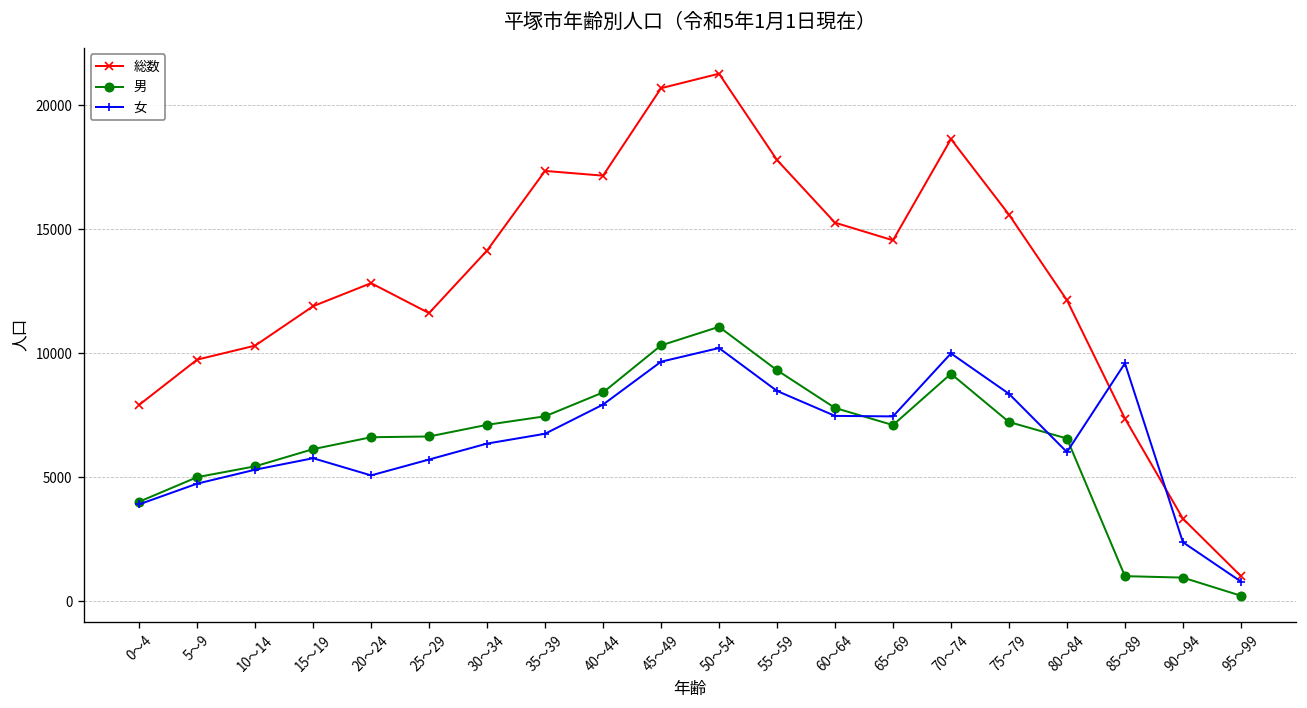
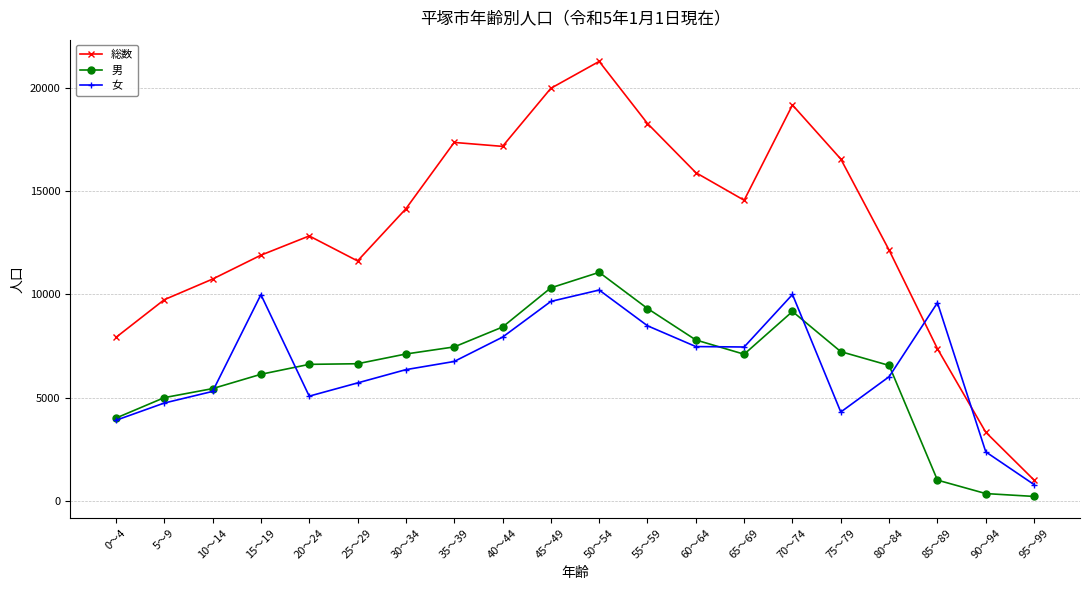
  {
    "総数": {
      "0～4": 7900,
      "5～9": 9700,
-     "10～14": 10300,
+     "10～14": 10700,
      "15～19": 11900,
      "20～24": 12800,
      "25～29": 11600,
      "30～34": 14100,
      "35～39": 17400,
      "40～44": 17200,
-     "45～49": 20700,
+     "45～49": 20000,
      "50～54": 21300,
-     "55～59": 17800,
-     "60～64": 15300,
+     "55～59": 18300,
+     "60～64": 15900,
      "65～69": 14600,
-     "70～74": 18600,
-     "75～79": 15600,
+     "70～74": 19200,
+     "75～79": 16500,
      "80～84": 12100,
      "85～89": 7400,
      "90～94": 3300,
      "95～99": 1000
    },
    "男": {
      "5～9": 5000,
      "10～14": 5400,
      "15～19": 6100,
      "20～24": 6600,
      "25～29": 6600,
      "30～34": 7100,
      "35～39": 7500,
      "40～44": 8400,
      "45～49": 10300,
      "50～54": 11100,
      "55～59": 9300,
      "60～64": 7800,
      "65～69": 7100,
      "70～74": 9200,
      "75～79": 7200,
      "80～84": 6600,
      "85～89": 1000,
-     "90～94": 1000,
+     "90～94": 400,
      "95～99": 200
    },
    "女": {
      "5～9": 4700,
      "10～14": 5300,
-     "15～19": 5800,
+     "15～19": 10000,
      "20～24": 5100,
      "25～29": 5700,
      "30～34": 6400,
      "35～39": 6800,
      "40～44": 7900,
      "45～49": 9700,
      "50～54": 10200,
      "55～59": 8500,
      "60～64": 7500,
      "65～69": 7500,
      "70～74": 10000,
-     "75～79": 8400,
+     "75～79": 4300,
      "80～84": 6000,
      "85～89": 9600,
      "90～94": 2400,
      "95～99": 800
    }
  }
